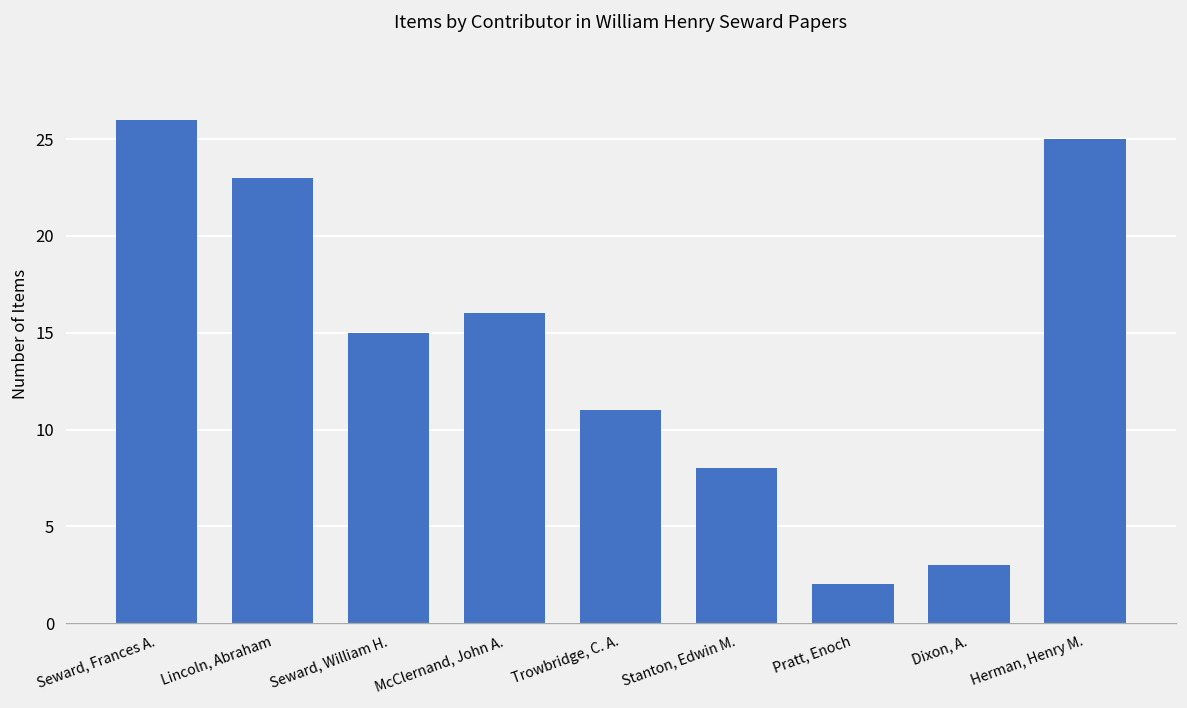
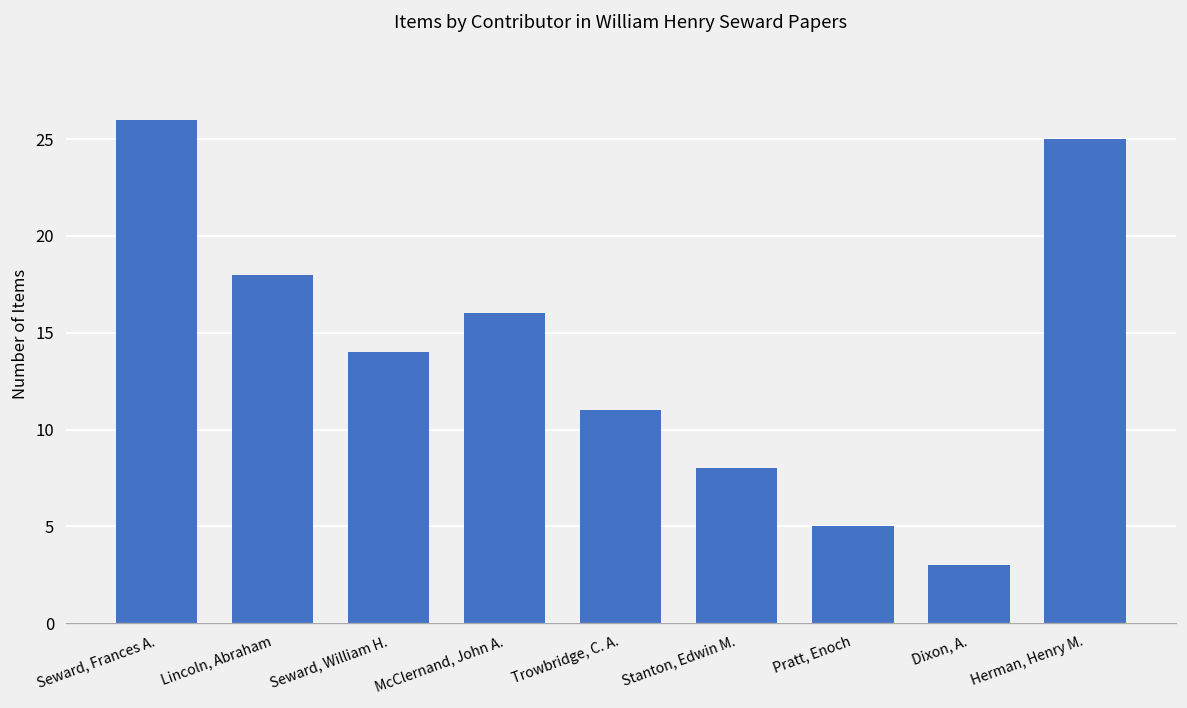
  {
    "Seward, Frances A.": 26,
-   "Lincoln, Abraham": 23,
-   "Seward, William H.": 15,
+   "Lincoln, Abraham": 18,
+   "Seward, William H.": 14,
    "McClernand, John A.": 16,
    "Trowbridge, C. A.": 11,
    "Stanton, Edwin M.": 8,
-   "Pratt, Enoch": 2,
+   "Pratt, Enoch": 5,
    "Dixon, A.": 3,
    "Herman, Henry M.": 25
  }
